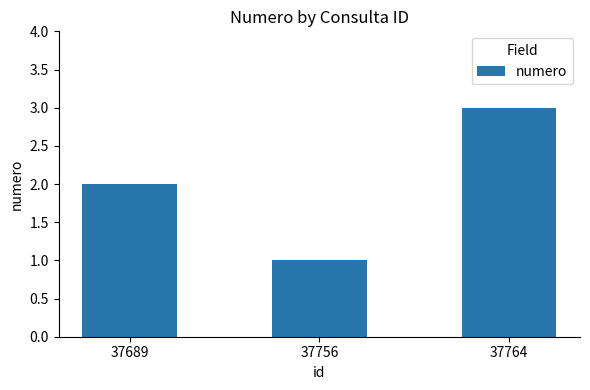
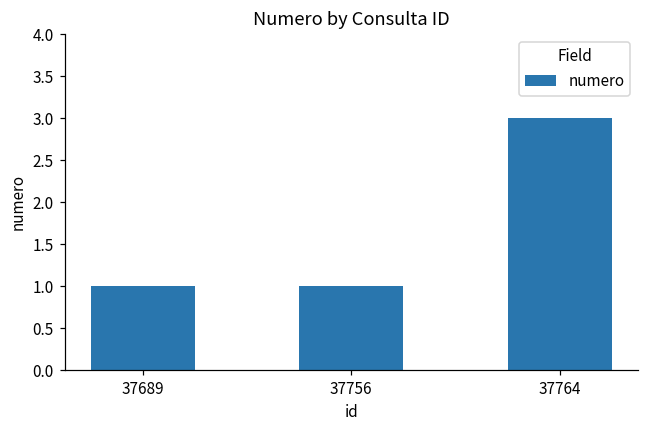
  {
-   "37689": 2,
+   "37689": 1,
    "37756": 1,
    "37764": 3
  }
